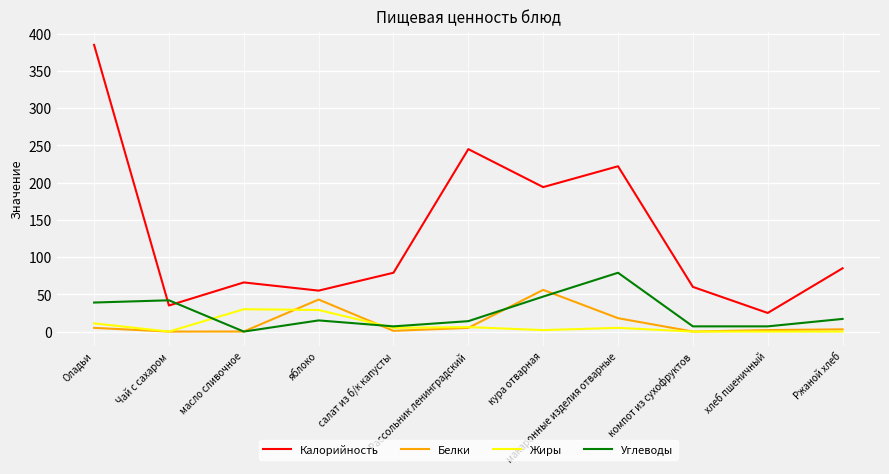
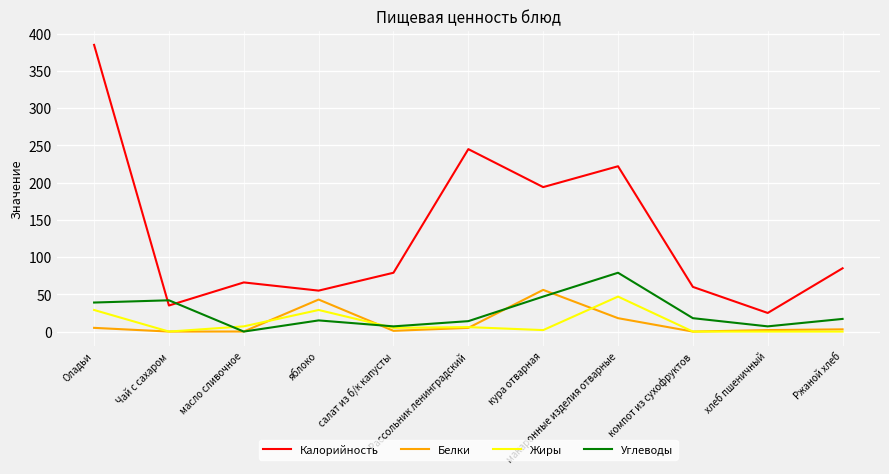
  {
    "Калорийность": {
      "Оладьи": 390,
      "Чай с сахаром": 40,
      "масло сливочное": 70,
      "яблоко": 60,
      "салат из б/к капусты": 80,
      "Рассольник ленинградский": 250,
      "кура отварная": 190,
      "макаронные изделия отварные": 220,
      "компот из сухофруктов": 60,
      "хлеб пшеничный": 30,
      "Ржаной хлеб": 90
    },
    "Белки": {
      "Оладьи": 10,
      "яблоко": 40,
      "салат из б/к капусты": 0,
      "кура отварная": 60,
      "макаронные изделия отварные": 20
    },
    "Жиры": {
-     "Оладьи": 10,
-     "масло сливочное": 30,
+     "Оладьи": 30,
+     "масло сливочное": 10,
      "яблоко": 30,
      "кура отварная": 0,
-     "макаронные изделия отварные": 10
+     "макаронные изделия отварные": 50
    },
    "Углеводы": {
      "Оладьи": 40,
      "Чай с сахаром": 40,
      "яблоко": 20,
      "Рассольник ленинградский": 10,
      "кура отварная": 50,
      "макаронные изделия отварные": 80,
-     "компот из сухофруктов": 10,
+     "компот из сухофруктов": 20,
      "хлеб пшеничный": 10,
      "Ржаной хлеб": 20
    }
  }
